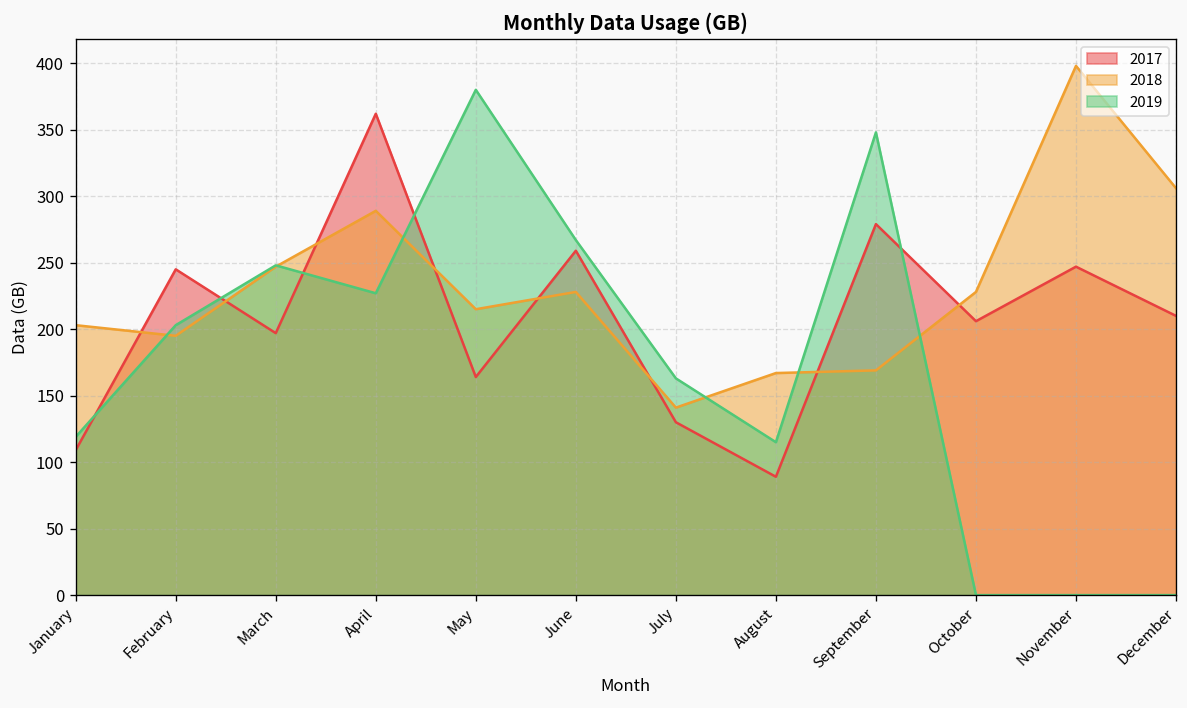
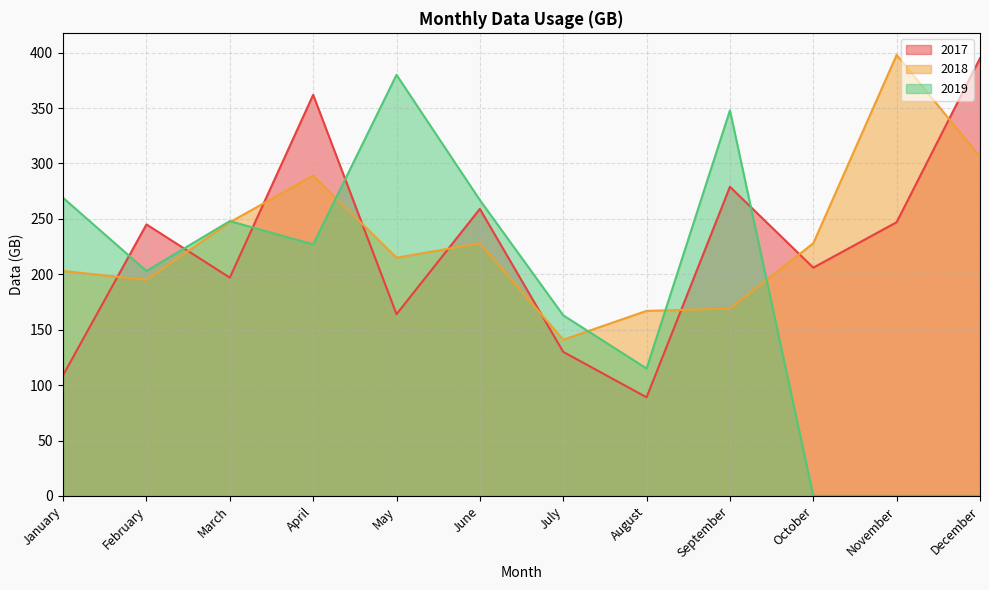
  {
    "2017": {
      "January": 109,
      "February": 245,
      "March": 197,
      "April": 362,
      "May": 164,
      "June": 259,
      "July": 130,
      "August": 89,
      "September": 279,
      "October": 206,
      "November": 247,
-     "December": 210
+     "December": 395
    },
    "2018": {
      "January": 203,
      "February": 195,
      "April": 289,
      "May": 215,
      "June": 228,
      "July": 141,
      "August": 167,
      "September": 169,
      "October": 228,
      "November": 398,
      "December": 306
    },
    "2019": {
-     "January": 119,
+     "January": 269,
      "February": 203,
      "April": 227,
      "May": 380,
      "June": 267,
      "July": 163,
      "August": 115,
      "September": 348,
      "October": 0,
      "November": 0,
      "December": 0
    }
  }
